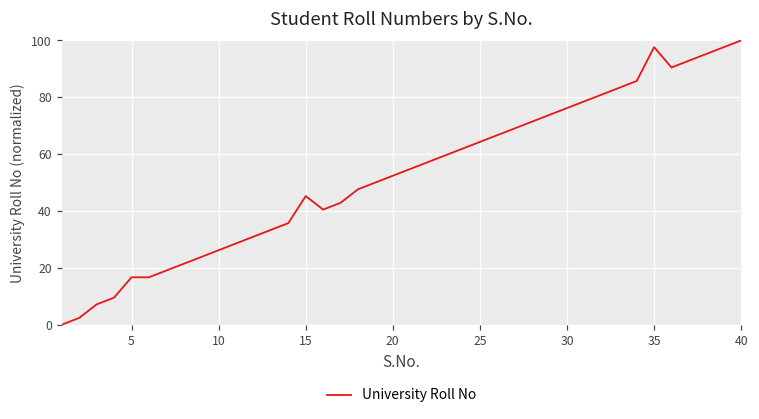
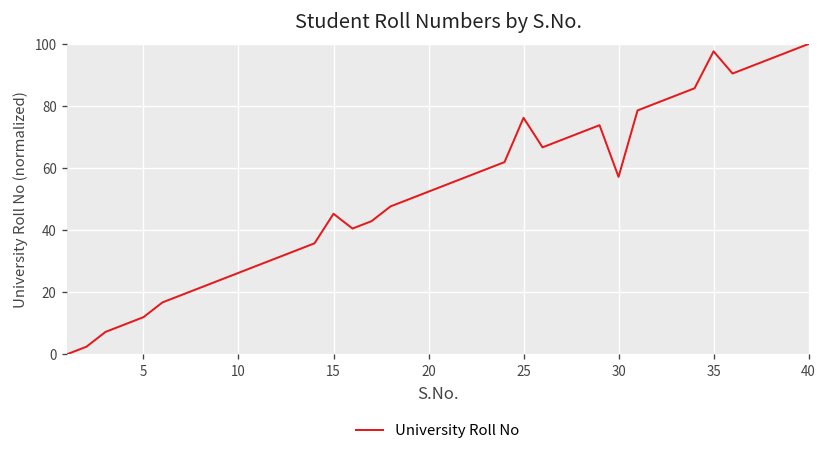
  {
-   "5": 17,
+   "5": 12,
    "10": 26,
    "15": 45,
    "20": 52,
-   "25": 64,
-   "30": 76,
+   "25": 76,
+   "30": 57,
    "35": 98,
    "40": 100
  }
